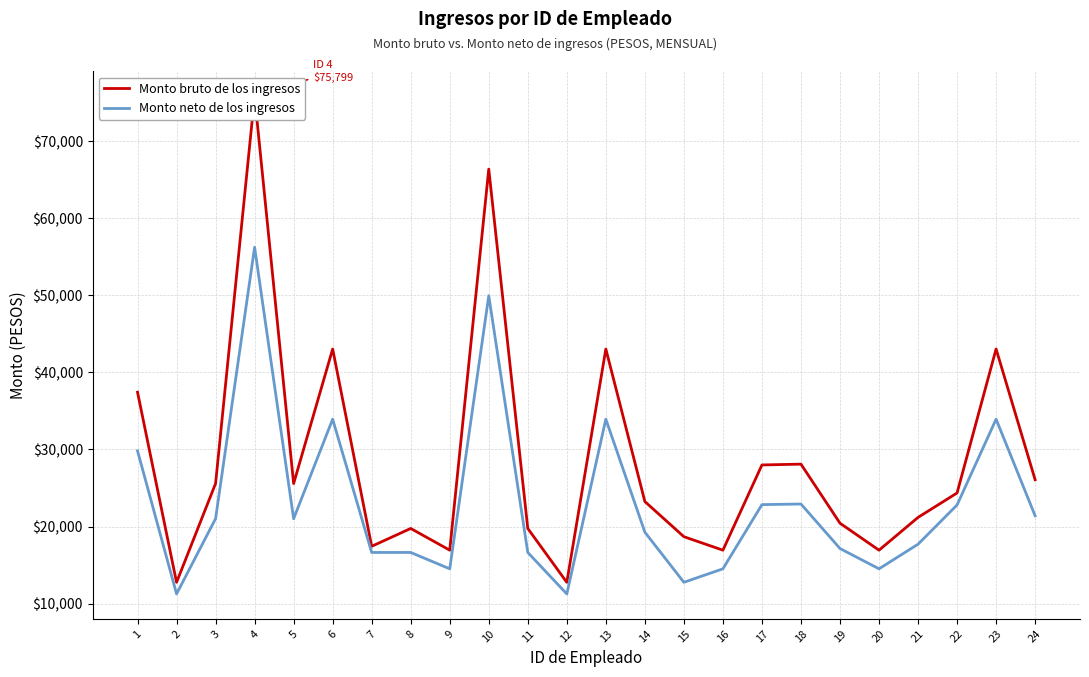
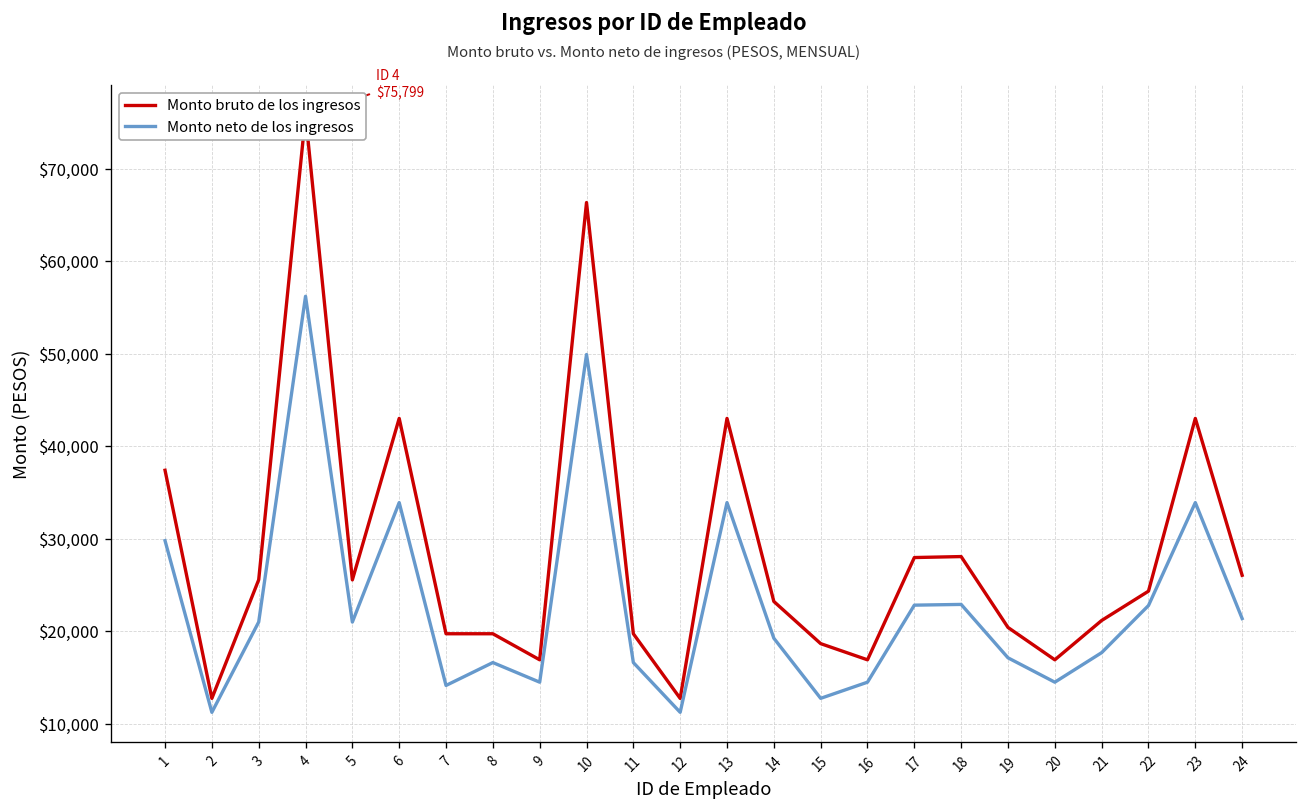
  {
    "Monto bruto de los ingresos": {
      "1": "$37,000",
      "2": "$13,000",
      "3": "$26,000",
      "5": "$26,000",
      "6": "$43,000",
-     "7": "$17,000",
+     "7": "$20,000",
      "8": "$20,000",
      "9": "$17,000",
      "10": "$66,000",
      "11": "$20,000",
      "12": "$13,000",
      "13": "$43,000",
      "14": "$23,000",
      "15": "$19,000",
      "16": "$17,000",
      "17": "$28,000",
      "18": "$28,000",
      "19": "$20,000",
      "20": "$17,000",
      "21": "$21,000",
      "22": "$24,000",
      "23": "$43,000",
      "24": "$26,000"
    },
    "Monto neto de los ingresos": {
      "1": "$30,000",
      "2": "$11,000",
      "3": "$21,000",
      "4": "$56,000",
      "5": "$21,000",
      "6": "$34,000",
-     "7": "$17,000",
+     "7": "$14,000",
      "8": "$17,000",
      "9": "$15,000",
      "10": "$50,000",
      "11": "$17,000",
      "12": "$11,000",
      "13": "$34,000",
      "14": "$19,000",
      "15": "$13,000",
      "16": "$15,000",
      "17": "$23,000",
      "18": "$23,000",
      "19": "$17,000",
      "20": "$15,000",
      "21": "$18,000",
      "22": "$23,000",
      "23": "$34,000",
      "24": "$21,000"
    }
  }
